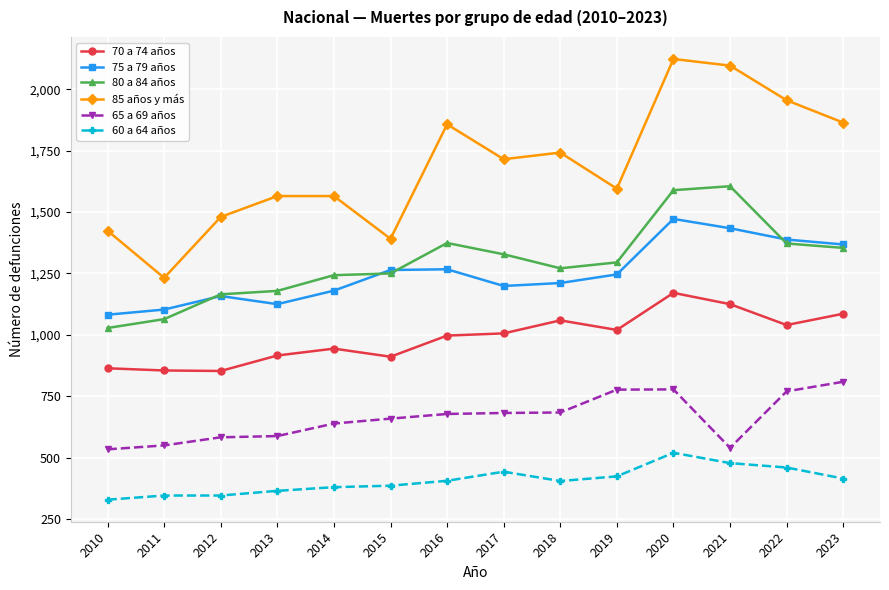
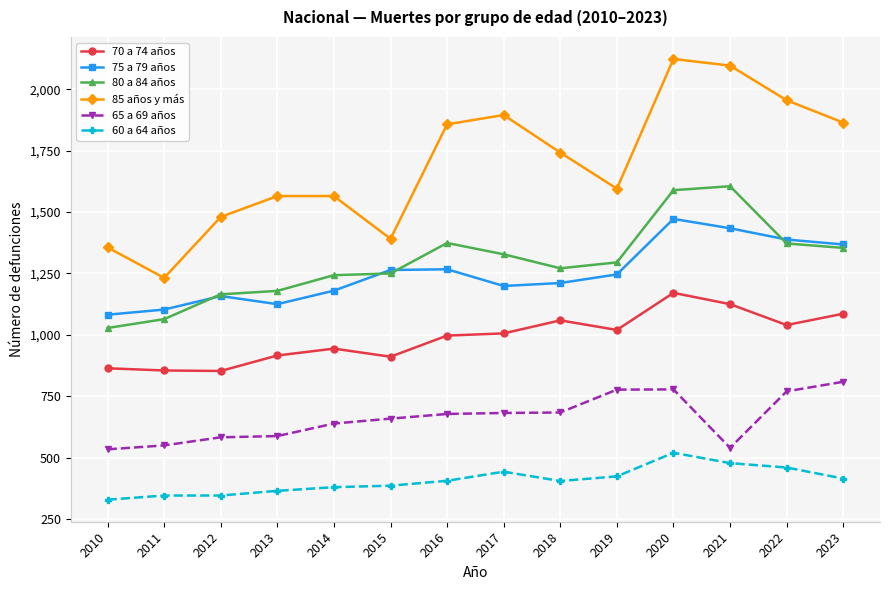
  {
    "70 a 74 años": {
      "2010": "860",
      "2011": "860",
      "2012": "850",
      "2013": "920",
      "2014": "940",
      "2015": "910",
      "2016": "1,000",
      "2017": "1,010",
      "2018": "1,060",
      "2019": "1,020",
      "2020": "1,170",
      "2021": "1,130",
      "2022": "1,040",
      "2023": "1,090"
    },
    "80 a 84 años": {
      "2010": "1,030",
      "2011": "1,060",
      "2013": "1,180",
      "2014": "1,240",
      "2015": "1,250",
      "2016": "1,370",
      "2017": "1,330",
      "2018": "1,270",
      "2019": "1,300",
      "2020": "1,590",
      "2021": "1,610",
      "2022": "1,370",
      "2023": "1,350"
    },
    "85 años y más": {
-     "2010": "1,420",
+     "2010": "1,360",
      "2011": "1,230",
      "2012": "1,480",
      "2013": "1,570",
      "2014": "1,570",
      "2015": "1,390",
      "2016": "1,860",
-     "2017": "1,720",
+     "2017": "1,900",
      "2018": "1,740",
      "2019": "1,600",
      "2020": "2,120",
      "2021": "2,100",
      "2022": "1,960",
      "2023": "1,860"
    },
    "65 a 69 años": {
      "2010": "530",
      "2011": "550",
      "2012": "580",
      "2013": "590",
      "2014": "640",
      "2015": "660",
      "2016": "680",
      "2017": "680",
      "2018": "680",
      "2019": "780",
      "2020": "780",
      "2021": "540",
      "2022": "770",
      "2023": "810"
    }
  }
